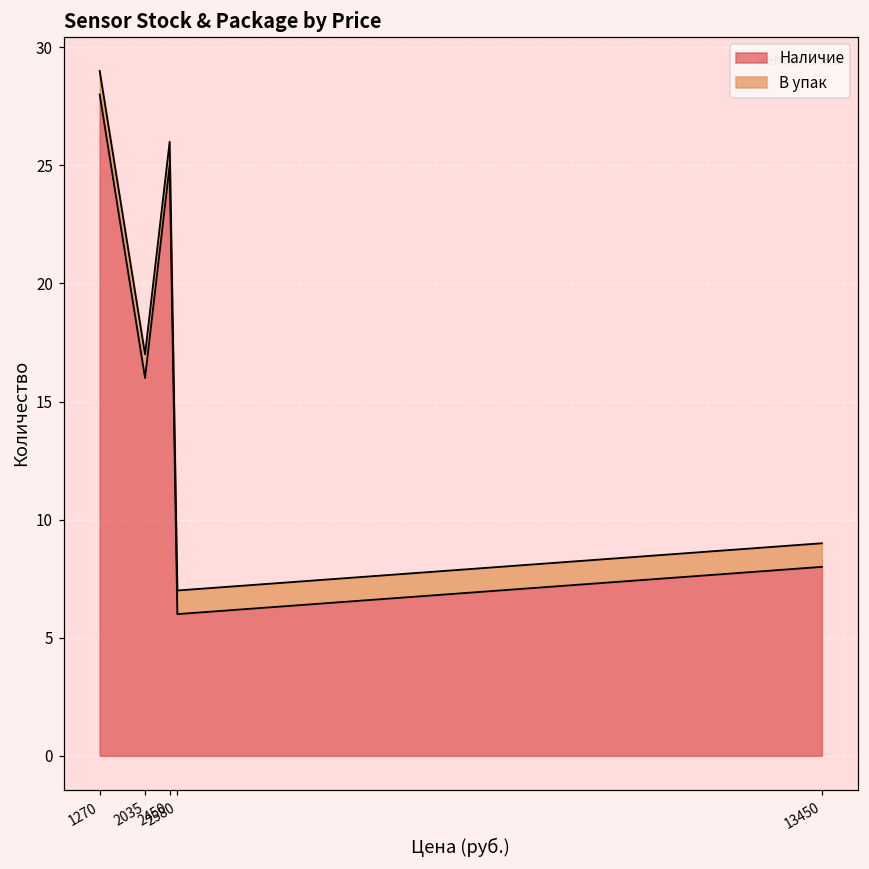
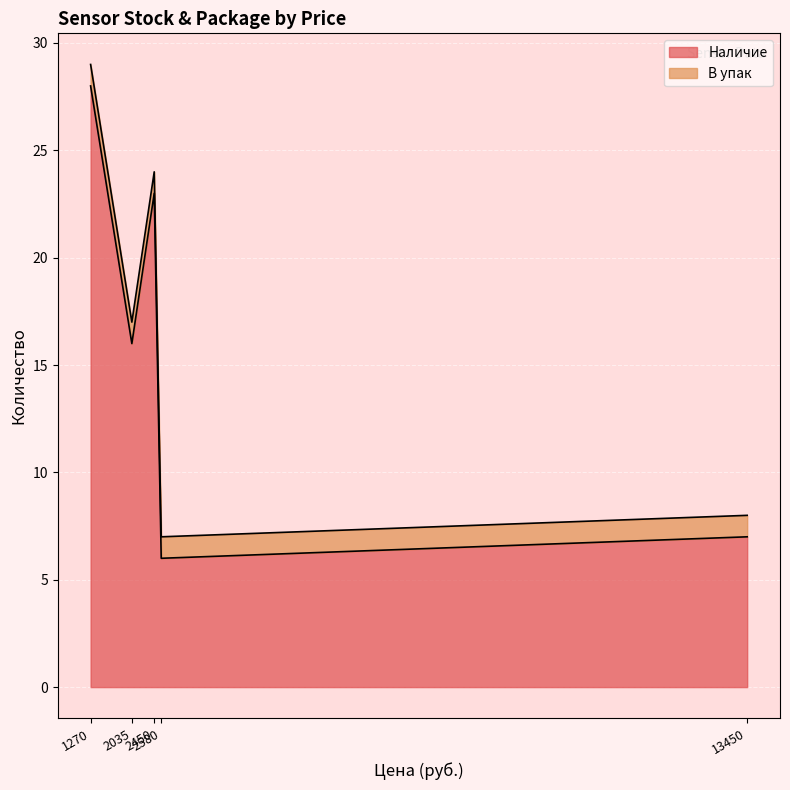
  {
    "Наличие": {
      "1270": 28,
      "2035": 16,
-     "2450": 25,
+     "2450": 23,
      "2580": 6,
-     "13450": 8
+     "13450": 7
    },
    "В упак": {
      "1270": 1,
      "2035": 1,
      "2450": 1,
      "2580": 1,
      "13450": 1
    }
  }
